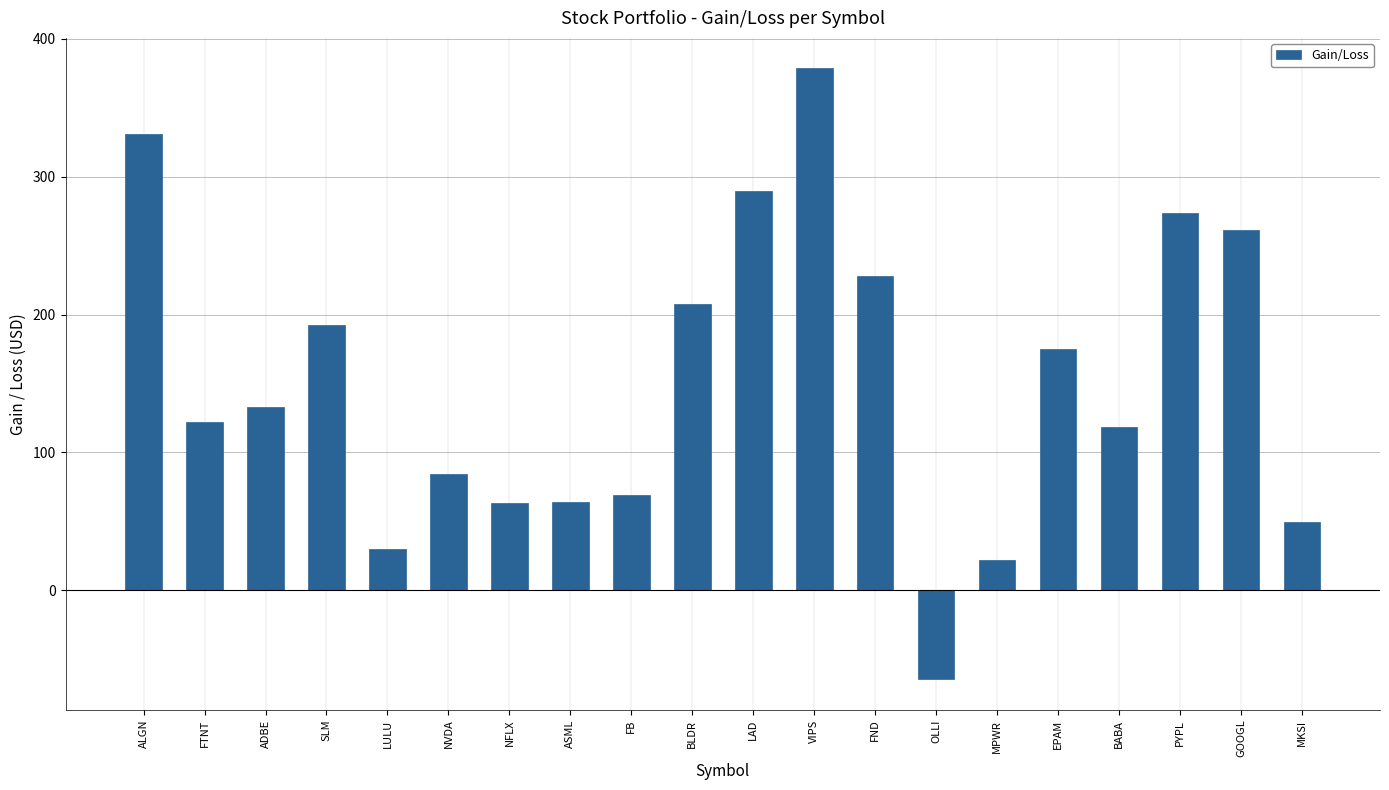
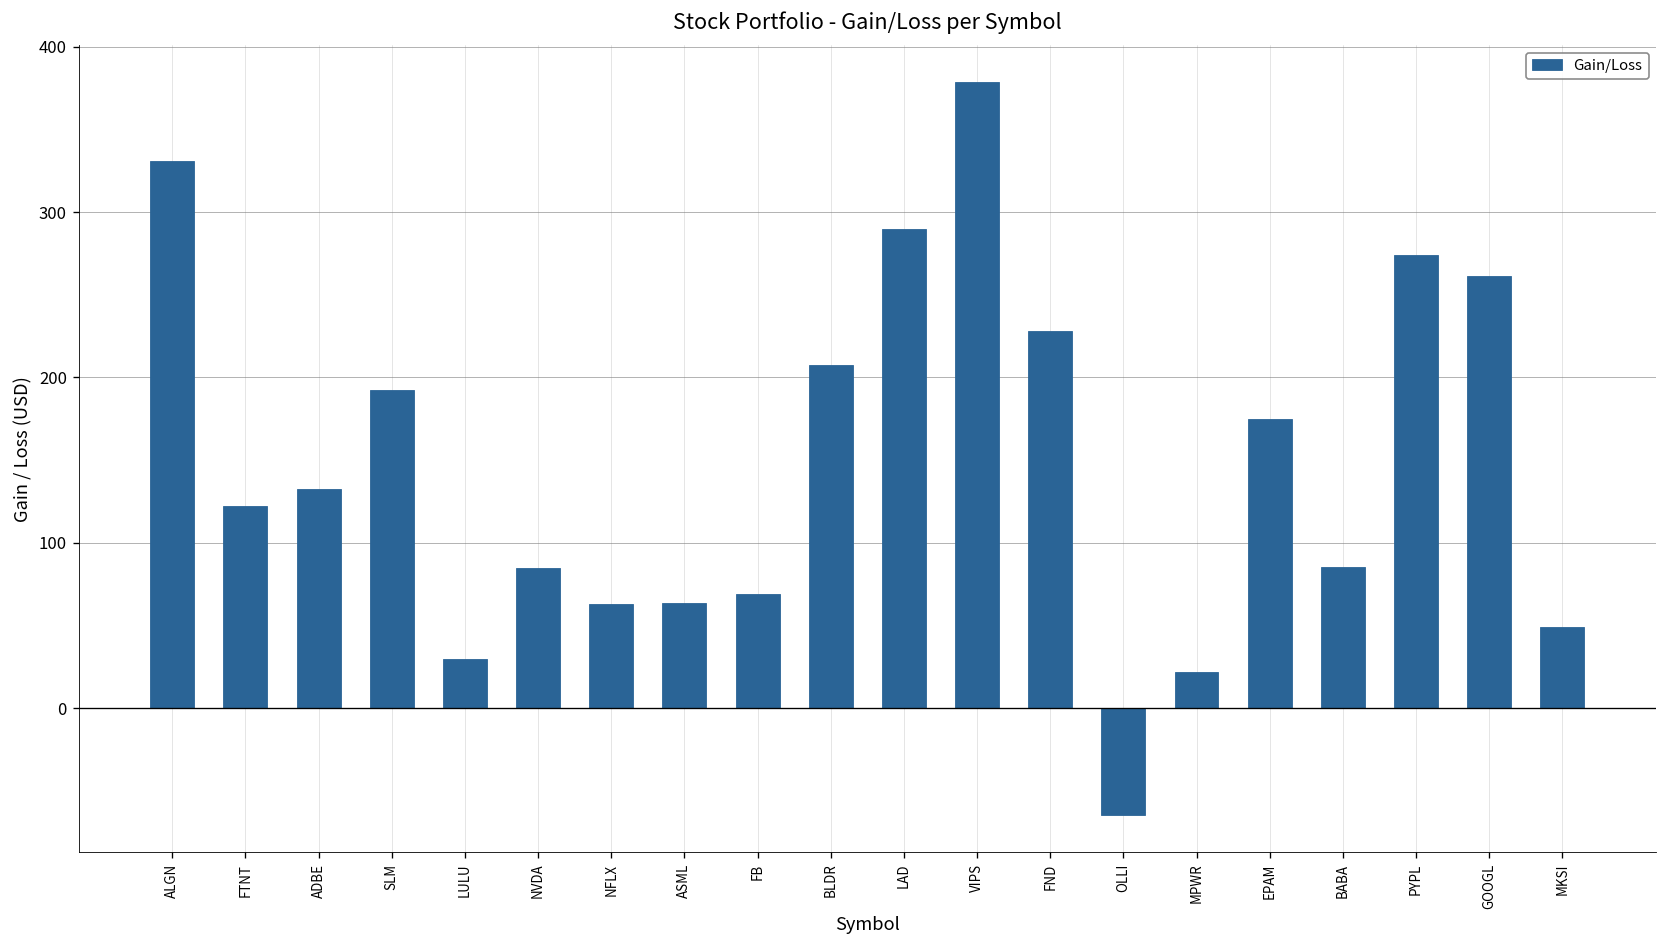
  {
    "ALGN": 331,
    "FTNT": 122,
    "ADBE": 133,
    "SLM": 192,
    "LULU": 30,
    "NVDA": 85,
    "NFLX": 63,
    "ASML": 64,
    "FB": 69,
    "BLDR": 207,
    "LAD": 290,
    "VIPS": 379,
    "FND": 228,
    "OLLI": -65,
    "MPWR": 22,
    "EPAM": 175,
-   "BABA": 118,
+   "BABA": 85,
    "PYPL": 274,
    "GOOGL": 261,
    "MKSI": 49
  }
